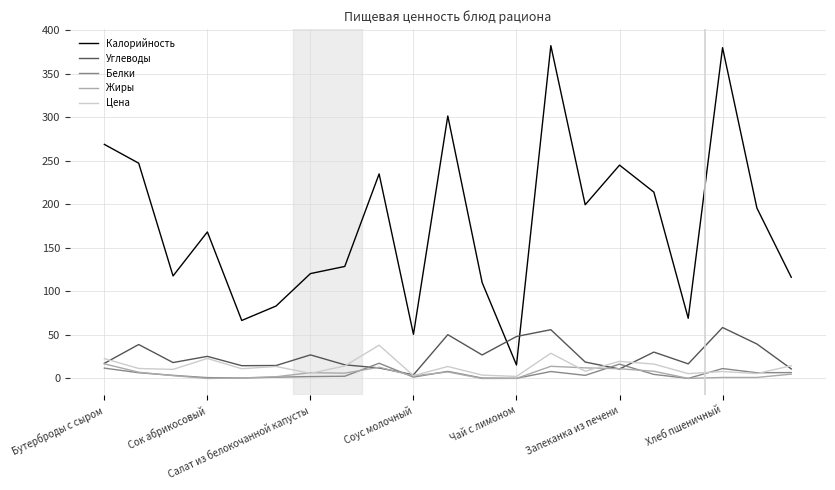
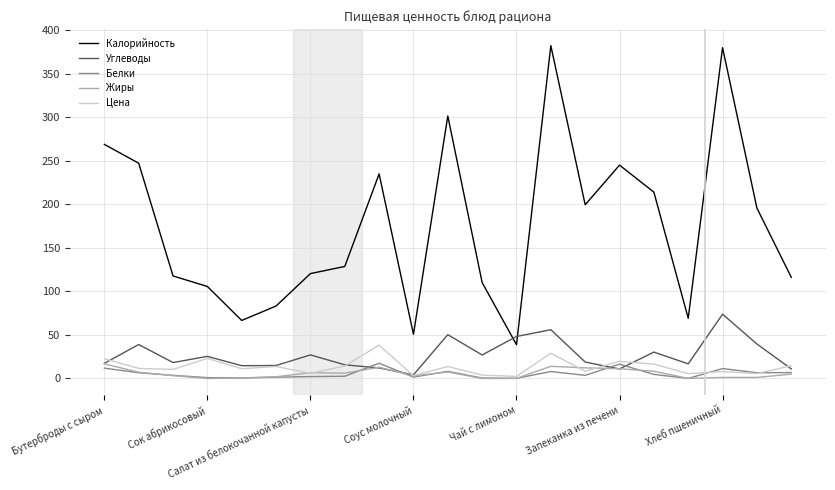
  {
    "Калорийность": {
      "Бутерброды с сыром": 270,
-     "Сок абрикосовый": 170,
+     "Сок абрикосовый": 110,
      "Салат из белокочанной капусты": 120,
      "Соус молочный": 50,
-     "Чай с лимоном": 20,
+     "Чай с лимоном": 40,
      "Запеканка из печени": 240,
      "Хлеб пшеничный": 380
    },
    "Углеводы": {
      "Салат из белокочанной капусты": 30,
      "Чай с лимоном": 50,
-     "Хлеб пшеничный": 60
+     "Хлеб пшеничный": 70
    }
  }
